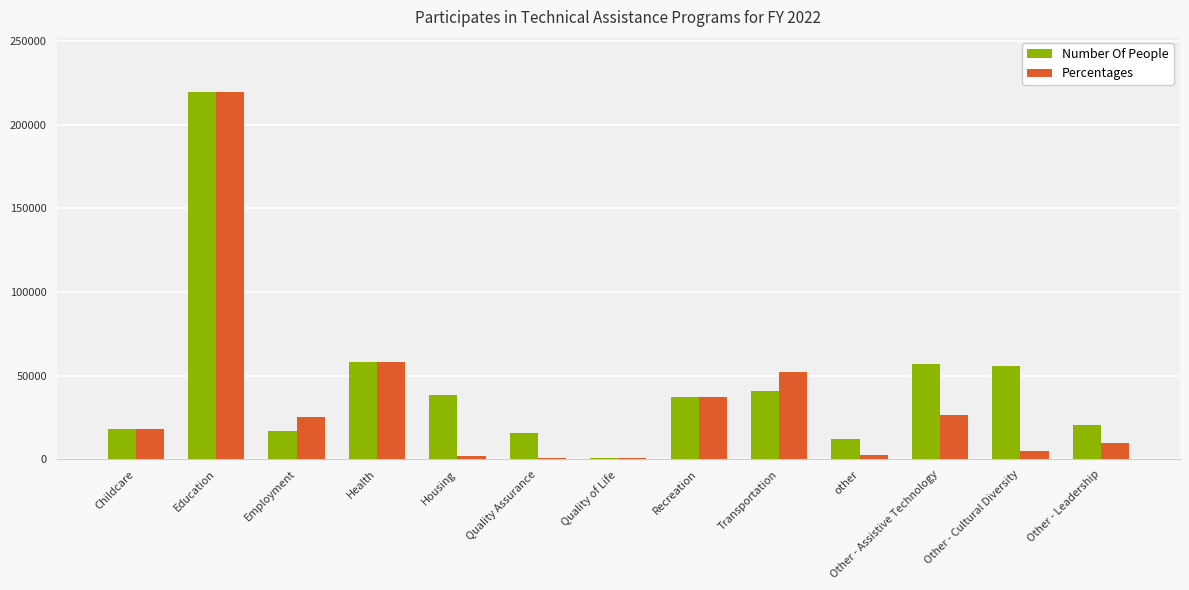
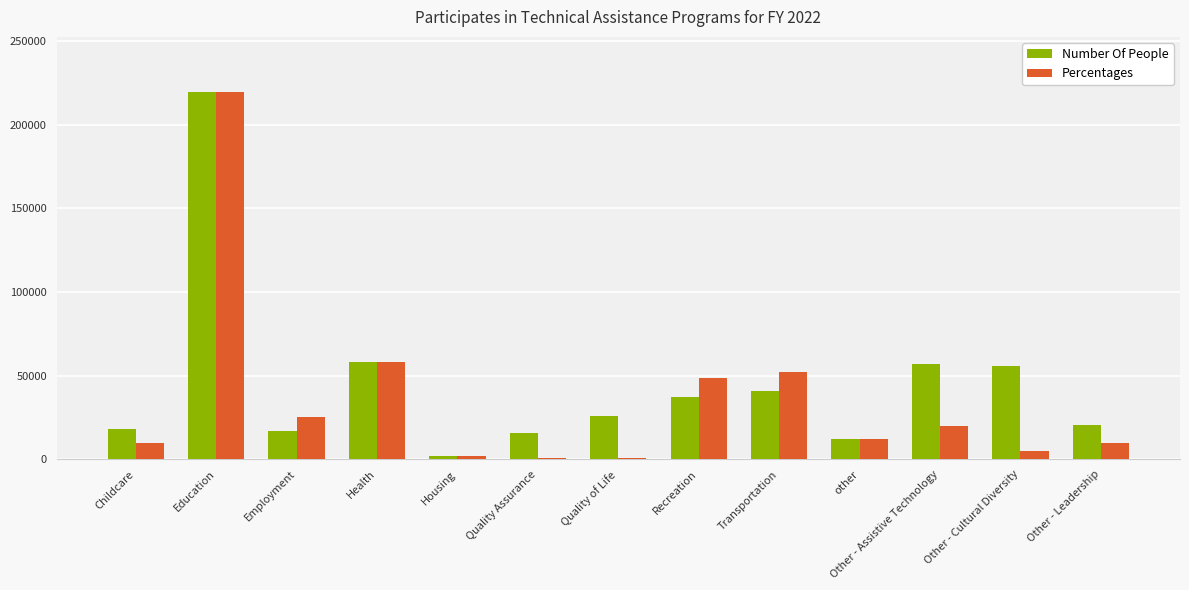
  {
    "Number Of People": {
      "Childcare": 18000,
      "Education": 220000,
      "Employment": 17000,
      "Health": 58000,
-     "Housing": 39000,
+     "Housing": 2000,
      "Quality Assurance": 16000,
-     "Quality of Life": 1000,
+     "Quality of Life": 26000,
      "Recreation": 38000,
      "Transportation": 41000,
      "other": 12000,
      "Other - Assistive Technology": 57000,
      "Other - Cultural Diversity": 56000,
      "Other - Leadership": 21000
    },
    "Percentages": {
-     "Childcare": 18000,
+     "Childcare": 10000,
      "Education": 220000,
      "Employment": 25000,
      "Health": 58000,
      "Housing": 2000,
-     "Recreation": 38000,
+     "Recreation": 48000,
      "Transportation": 52000,
-     "other": 3000,
-     "Other - Assistive Technology": 26000,
+     "other": 12000,
+     "Other - Assistive Technology": 20000,
      "Other - Cultural Diversity": 5000,
      "Other - Leadership": 9000
    }
  }
